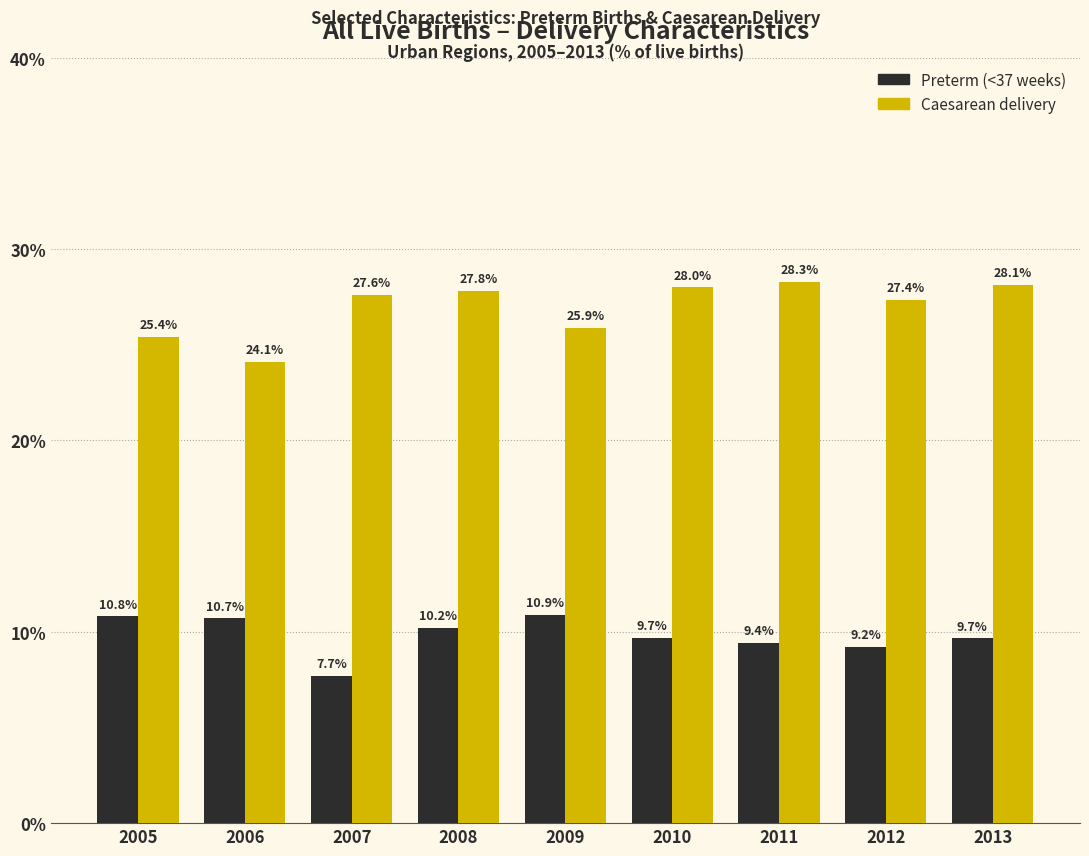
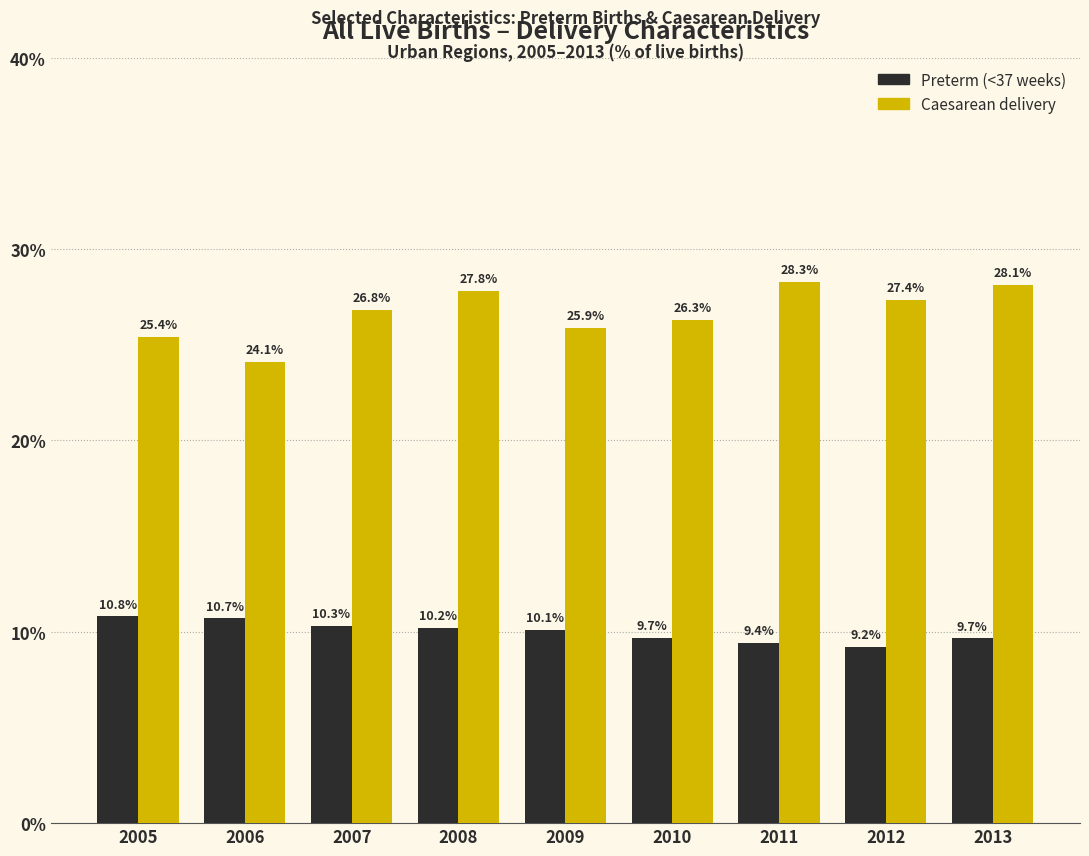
  {
    "Preterm (<37 weeks)": {
      "2005": "10.8%",
      "2006": "10.7%",
-     "2007": "7.7%",
+     "2007": "10.3%",
      "2008": "10.2%",
-     "2009": "10.9%",
+     "2009": "10.1%",
      "2010": "9.7%",
      "2011": "9.4%",
      "2012": "9.2%",
      "2013": "9.7%"
    },
    "Caesarean delivery": {
      "2005": "25.4%",
      "2006": "24.1%",
-     "2007": "27.6%",
+     "2007": "26.8%",
      "2008": "27.8%",
      "2009": "25.9%",
-     "2010": "28.0%",
+     "2010": "26.3%",
      "2011": "28.3%",
      "2012": "27.4%",
      "2013": "28.1%"
    }
  }
